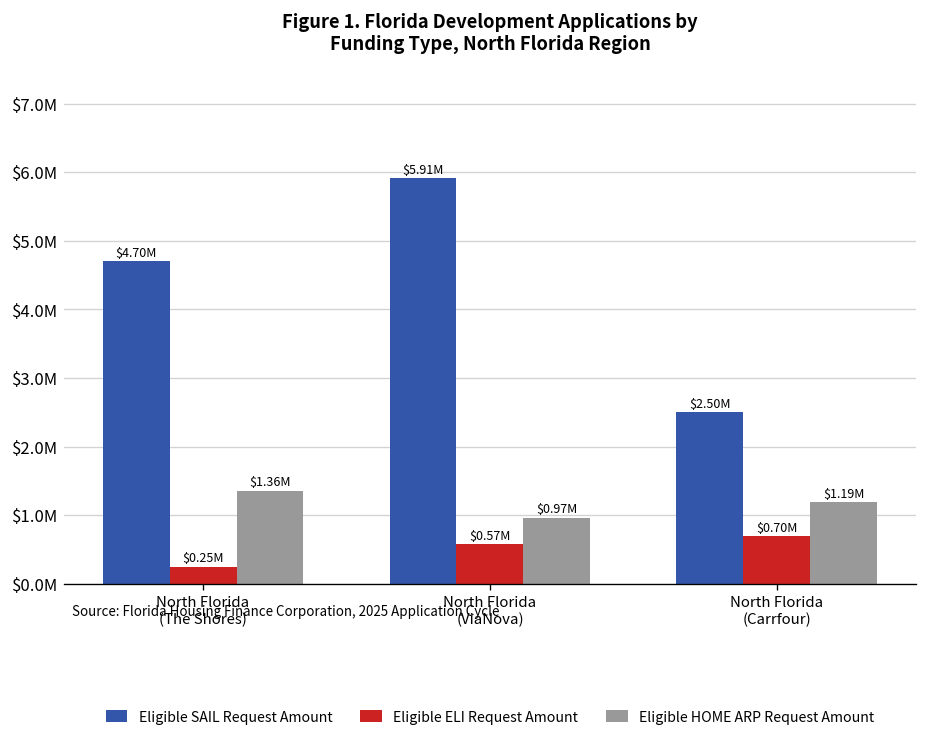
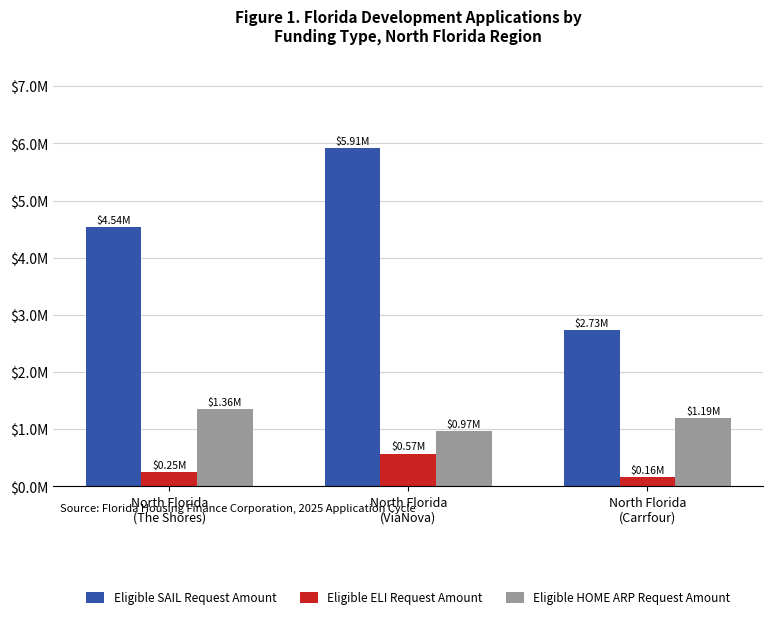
  {
    "Eligible SAIL Request Amount": {
-     "North Florida (The Shores)": "$4.70M",
+     "North Florida (The Shores)": "$4.54M",
      "North Florida (ViaNova)": "$5.91M",
-     "North Florida (Carrfour)": "$2.50M"
+     "North Florida (Carrfour)": "$2.73M"
    },
    "Eligible ELI Request Amount": {
      "North Florida (The Shores)": "$0.25M",
      "North Florida (ViaNova)": "$0.57M",
-     "North Florida (Carrfour)": "$0.70M"
+     "North Florida (Carrfour)": "$0.16M"
    },
    "Eligible HOME ARP Request Amount": {
      "North Florida (The Shores)": "$1.36M",
      "North Florida (ViaNova)": "$0.97M",
      "North Florida (Carrfour)": "$1.19M"
    }
  }
